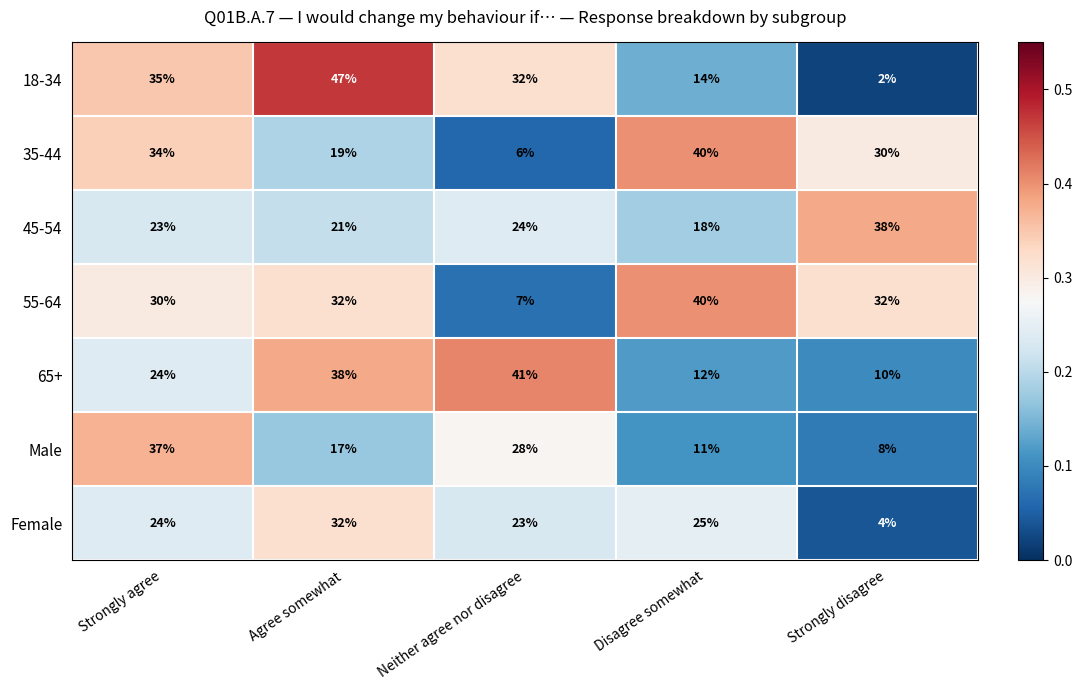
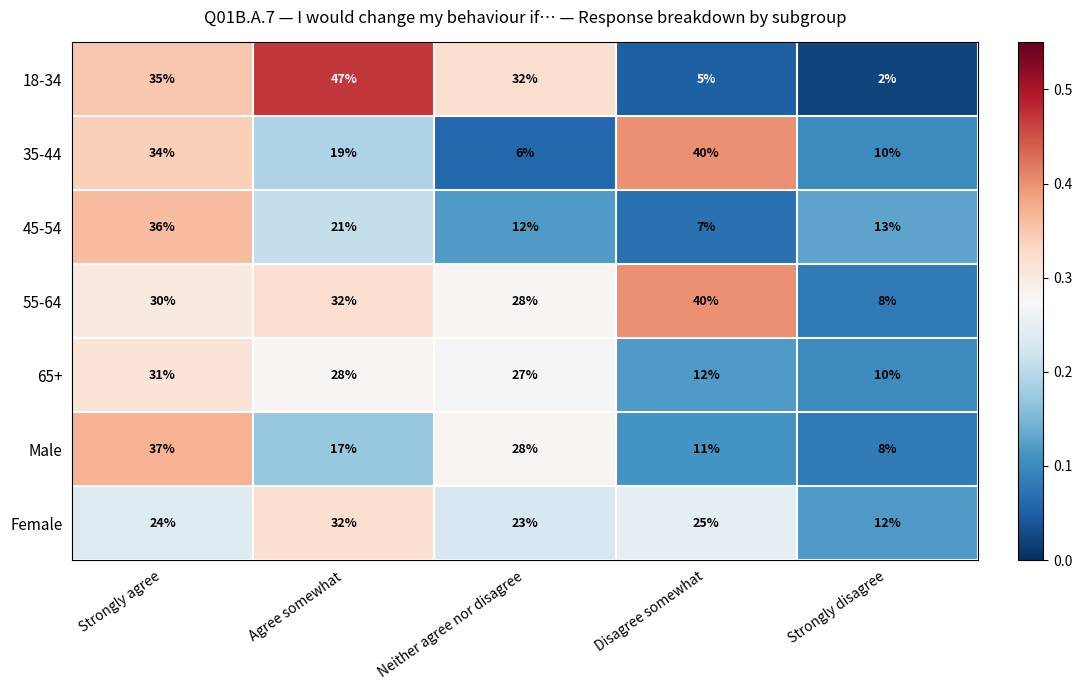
  {
    "18-34": {
      "Strongly agree": "35%",
      "Agree somewhat": "47%",
      "Neither agree nor disagree": "32%",
-     "Disagree somewhat": "14%",
+     "Disagree somewhat": "5%",
      "Strongly disagree": "2%"
    },
    "35-44": {
      "Strongly agree": "34%",
      "Agree somewhat": "19%",
      "Neither agree nor disagree": "6%",
      "Disagree somewhat": "40%",
-     "Strongly disagree": "30%"
+     "Strongly disagree": "10%"
    },
    "45-54": {
-     "Strongly agree": "23%",
+     "Strongly agree": "36%",
      "Agree somewhat": "21%",
-     "Neither agree nor disagree": "24%",
-     "Disagree somewhat": "18%",
-     "Strongly disagree": "38%"
+     "Neither agree nor disagree": "12%",
+     "Disagree somewhat": "7%",
+     "Strongly disagree": "13%"
    },
    "55-64": {
      "Strongly agree": "30%",
      "Agree somewhat": "32%",
-     "Neither agree nor disagree": "7%",
+     "Neither agree nor disagree": "28%",
      "Disagree somewhat": "40%",
-     "Strongly disagree": "32%"
+     "Strongly disagree": "8%"
    },
    "65+": {
-     "Strongly agree": "24%",
-     "Agree somewhat": "38%",
-     "Neither agree nor disagree": "41%",
+     "Strongly agree": "31%",
+     "Agree somewhat": "28%",
+     "Neither agree nor disagree": "27%",
      "Disagree somewhat": "12%",
      "Strongly disagree": "10%"
    },
    "Male": {
      "Strongly agree": "37%",
      "Agree somewhat": "17%",
      "Neither agree nor disagree": "28%",
      "Disagree somewhat": "11%",
      "Strongly disagree": "8%"
    },
    "Female": {
      "Strongly agree": "24%",
      "Agree somewhat": "32%",
      "Neither agree nor disagree": "23%",
      "Disagree somewhat": "25%",
-     "Strongly disagree": "4%"
+     "Strongly disagree": "12%"
    }
  }
